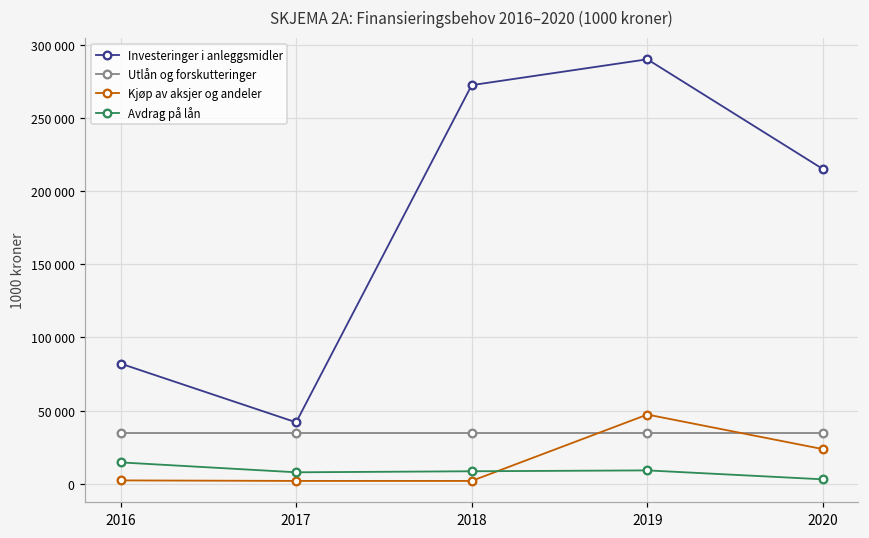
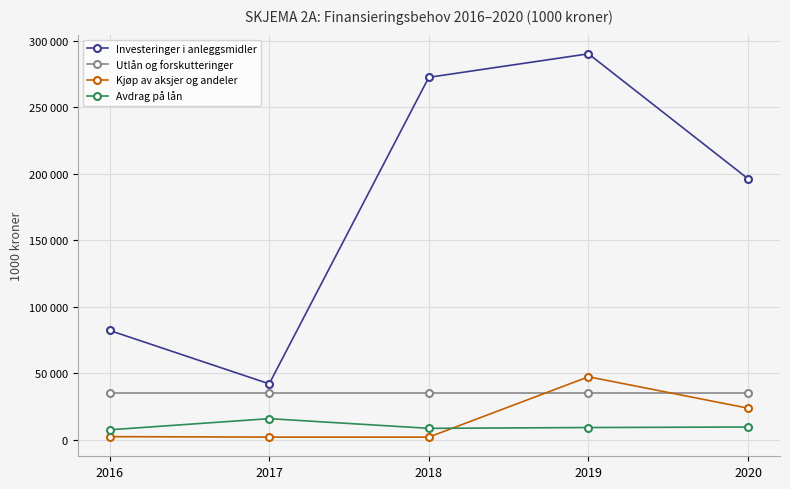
  {
    "Investeringer i anleggsmidler": {
      "2016": 82000,
      "2017": 42000,
      "2018": 272000,
      "2019": 290000,
-     "2020": 215000
+     "2020": 196000
    },
    "Utlån og forskutteringer": {
      "2016": 35000,
      "2017": 35000,
      "2018": 35000,
      "2019": 35000,
      "2020": 35000
    },
    "Kjøp av aksjer og andeler": {
      "2016": 2000,
      "2017": 2000,
      "2018": 2000,
      "2019": 47000,
      "2020": 24000
    },
    "Avdrag på lån": {
-     "2016": 15000,
-     "2017": 8000,
+     "2016": 7000,
+     "2017": 16000,
      "2018": 9000,
      "2019": 9000,
-     "2020": 3000
+     "2020": 10000
    }
  }
